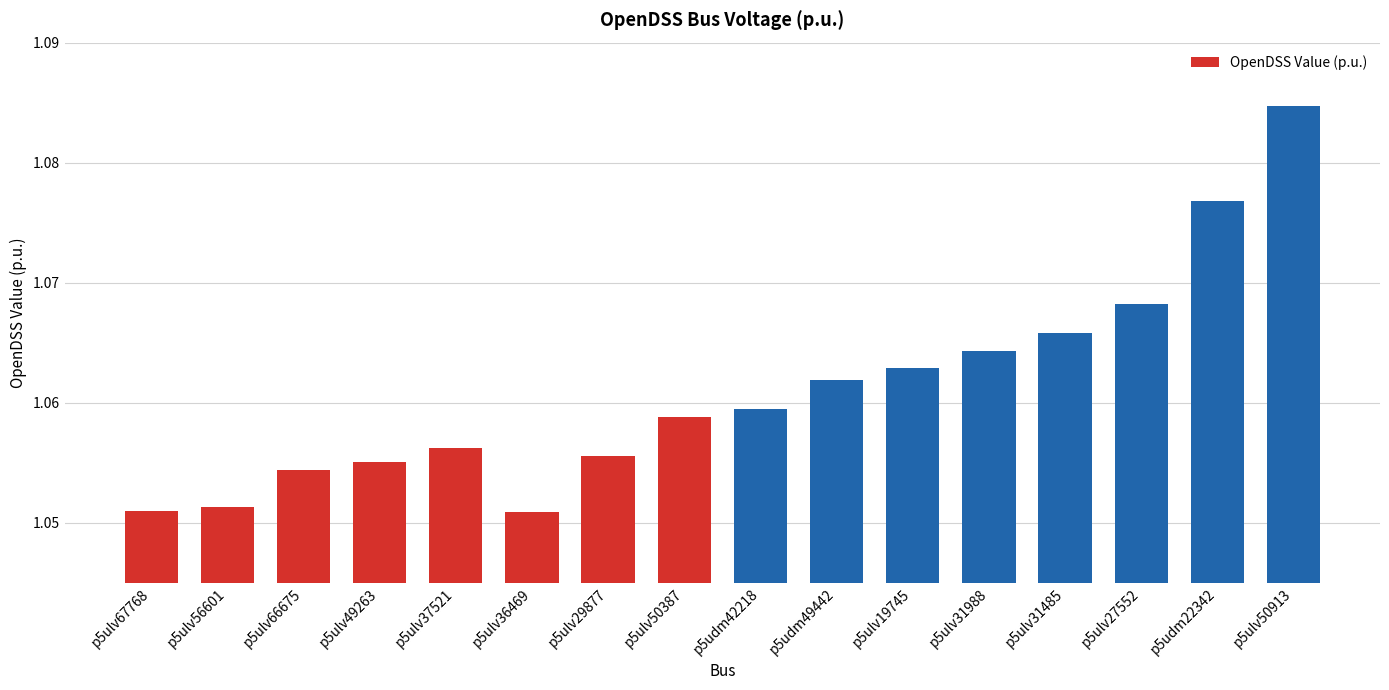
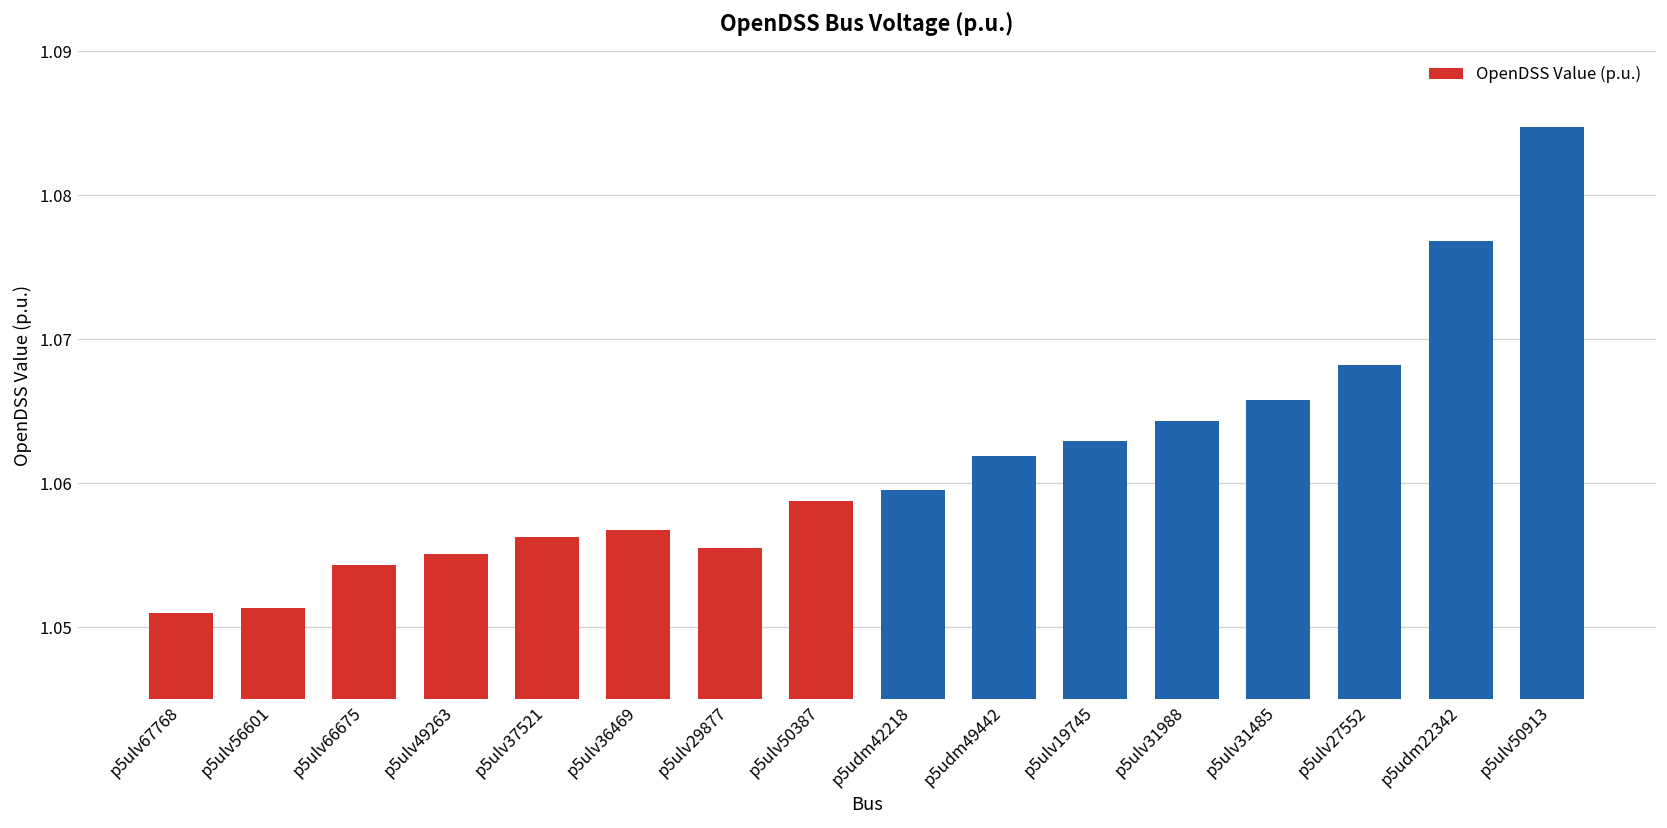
  {
    "p5ulv67768": 1.0510,
    "p5ulv56601": 1.0513,
    "p5ulv66675": 1.0544,
    "p5ulv49263": 1.0551,
    "p5ulv37521": 1.0562,
-   "p5ulv36469": 1.0509,
+   "p5ulv36469": 1.0568,
    "p5ulv29877": 1.0555,
    "p5ulv50387": 1.0588,
    "p5udm42218": 1.0595,
    "p5udm49442": 1.0619,
    "p5ulv19745": 1.0629,
    "p5ulv31988": 1.0643,
    "p5ulv31485": 1.0658,
    "p5ulv27552": 1.0682,
    "p5udm22342": 1.0768,
    "p5ulv50913": 1.0847
  }
